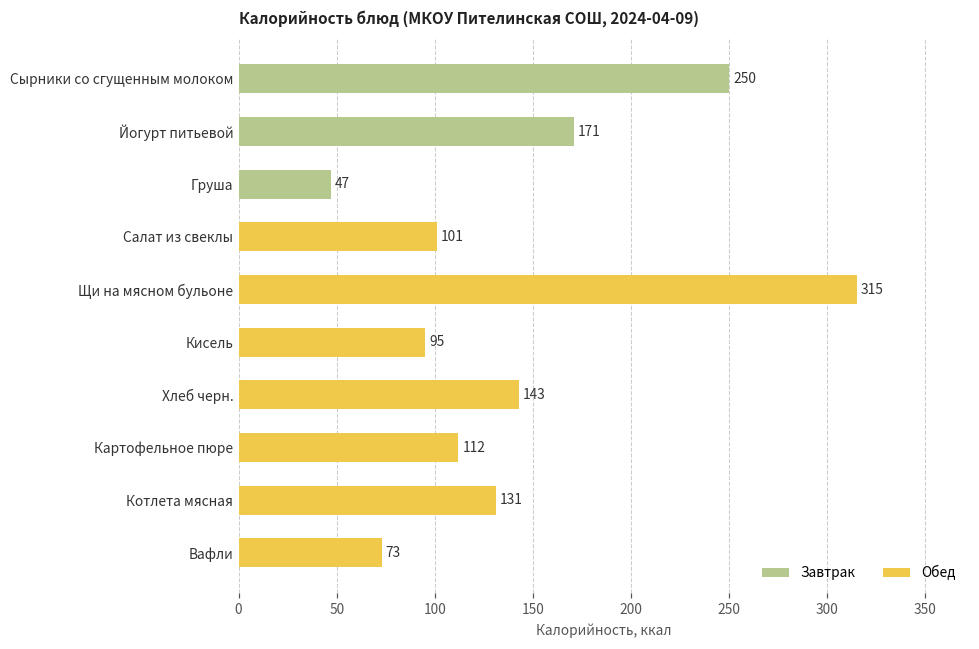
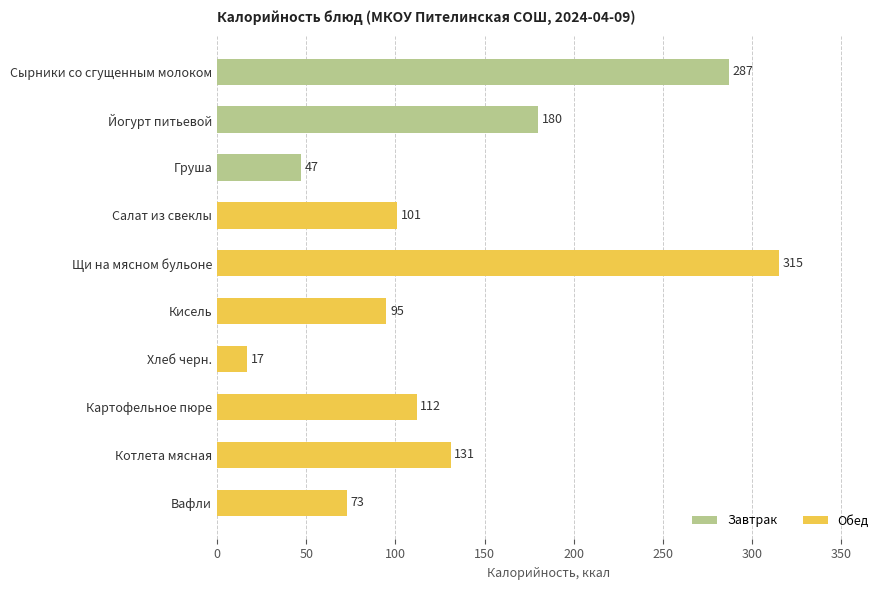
  {
-   "Сырники со сгущенным молоком": 250,
-   "Йогурт питьевой": 171,
+   "Сырники со сгущенным молоком": 287,
+   "Йогурт питьевой": 180,
    "Груша": 47,
    "Салат из свеклы": 101,
    "Щи на мясном бульоне": 315,
    "Кисель": 95,
-   "Хлеб черн.": 143,
+   "Хлеб черн.": 17,
    "Картофельное пюре": 112,
    "Котлета мясная": 131,
    "Вафли": 73
  }
